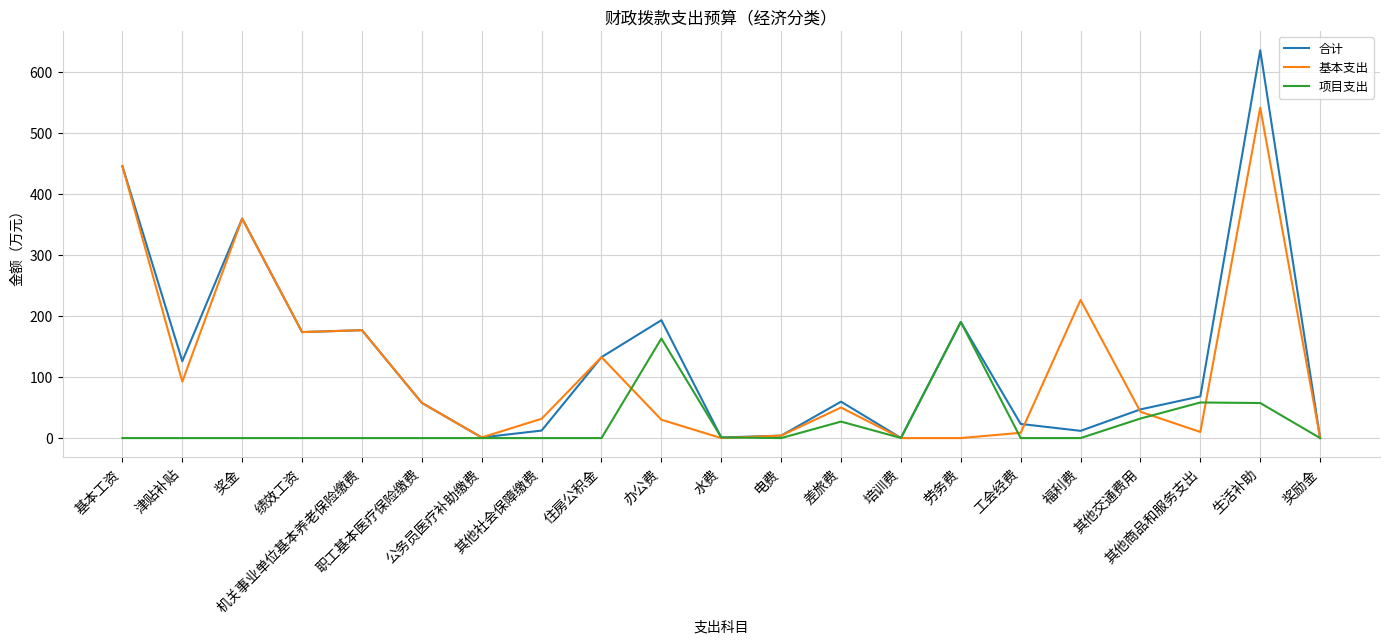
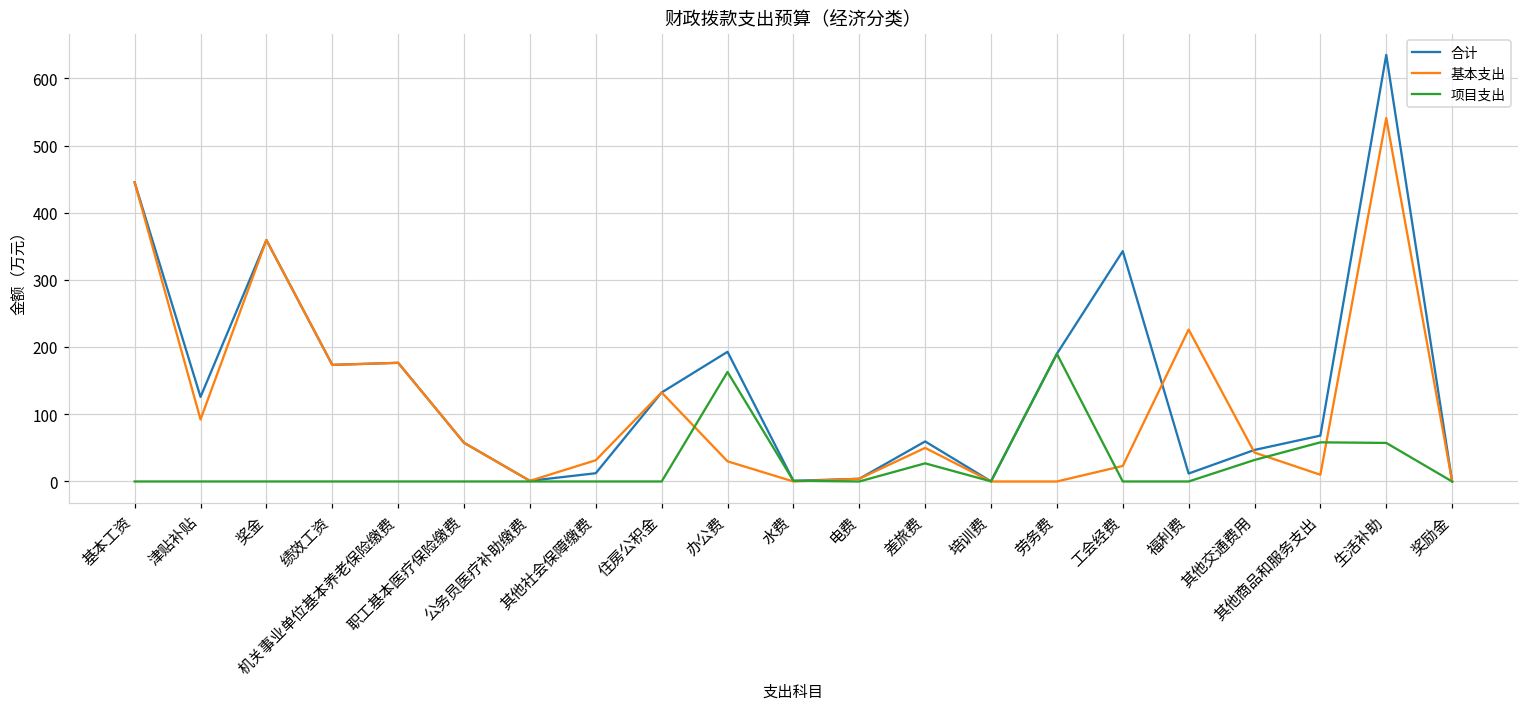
  {
    "合计": {
      "津贴补贴": 130,
      "其他社会保障缴费": 10,
      "办公费": 190,
      "差旅费": 60,
-     "工会经费": 20,
+     "工会经费": 340,
      "福利费": 10,
      "其他商品和服务支出": 70,
      "生活补助": 630
    },
    "基本支出": {
      "津贴补贴": 90,
      "其他社会保障缴费": 30,
      "办公费": 30,
      "差旅费": 50,
      "劳务费": 0,
-     "工会经费": 10,
+     "工会经费": 20,
      "福利费": 230,
      "其他商品和服务支出": 10,
      "生活补助": 540
    },
    "项目支出": {
      "基本工资": 0,
      "津贴补贴": 0,
      "奖金": 0,
      "绩效工资": 0,
      "机关事业单位基本养老保险缴费": 0,
      "职工基本医疗保险缴费": 0,
      "其他社会保障缴费": 0,
      "住房公积金": 0,
      "办公费": 160,
      "差旅费": 30,
      "工会经费": 0,
      "福利费": 0,
      "其他交通费用": 30,
      "其他商品和服务支出": 60,
      "生活补助": 60
    }
  }
